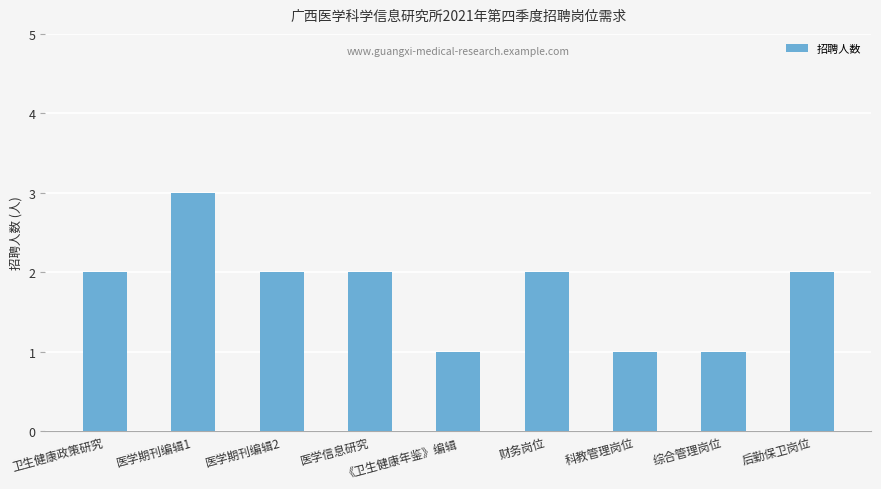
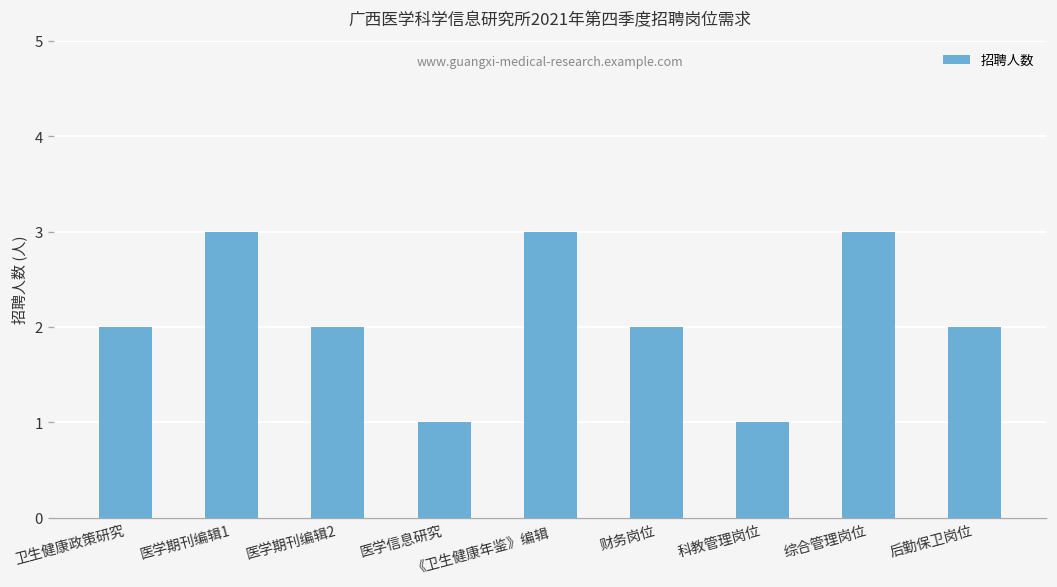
  {
    "卫生健康政策研究": 2,
    "医学期刊编辑1": 3,
    "医学期刊编辑2": 2,
-   "医学信息研究": 2,
-   "《卫生健康年鉴》编辑": 1,
+   "医学信息研究": 1,
+   "《卫生健康年鉴》编辑": 3,
    "财务岗位": 2,
    "科教管理岗位": 1,
-   "综合管理岗位": 1,
+   "综合管理岗位": 3,
    "后勤保卫岗位": 2
  }
